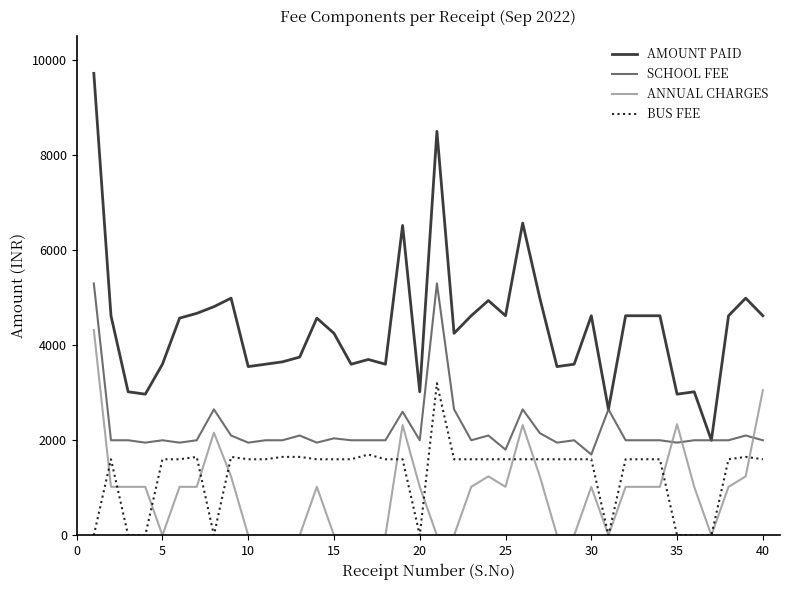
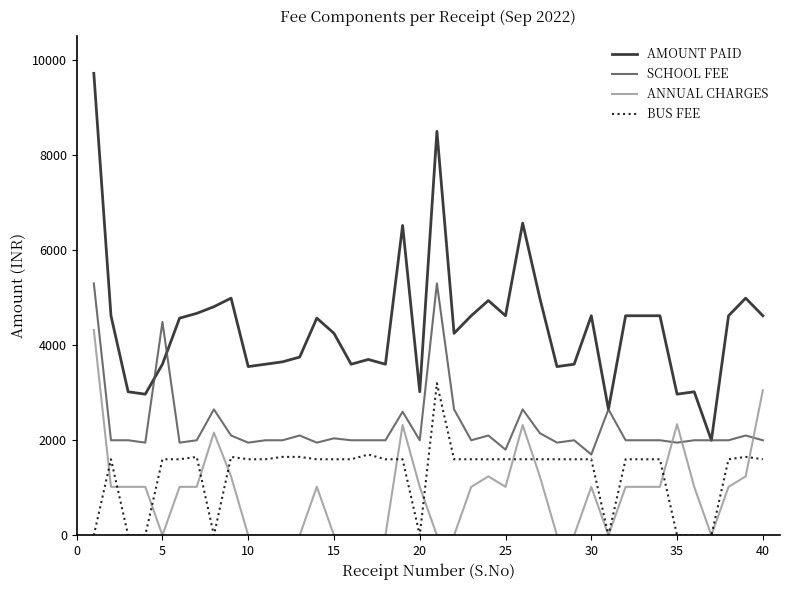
  {
    "SCHOOL FEE": {
-     "5": 2000,
+     "5": 4500,
      "10": 2000,
      "15": 2000,
      "20": 2000,
      "25": 1800,
      "30": 1700,
      "35": 2000,
      "40": 2000
    },
    "ANNUAL CHARGES": {
      "5": 0,
      "10": 0,
      "15": 0,
      "20": 1000,
      "25": 1000,
      "30": 1000,
      "35": 2300,
      "40": 3100
    }
  }
